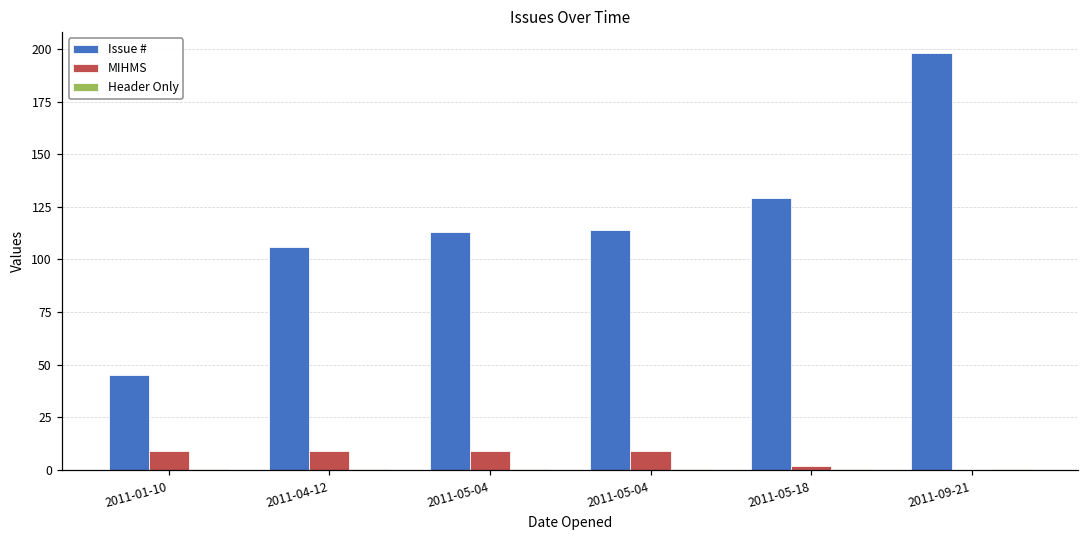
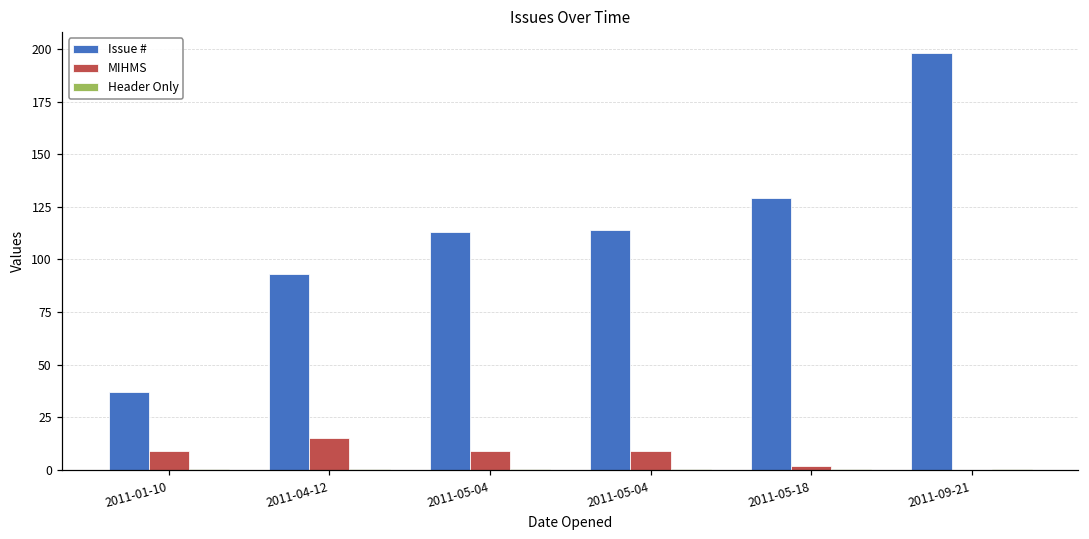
  {
    "Issue #": {
-     "2011-01-10": 45,
-     "2011-04-12": 106,
+     "2011-01-10": 37,
+     "2011-04-12": 93,
      "2011-05-18": 129,
      "2011-09-21": 198
    },
    "MIHMS": {
      "2011-01-10": 9,
-     "2011-04-12": 9,
+     "2011-04-12": 15,
      "2011-05-18": 2,
      "2011-09-21": 0
    }
  }
